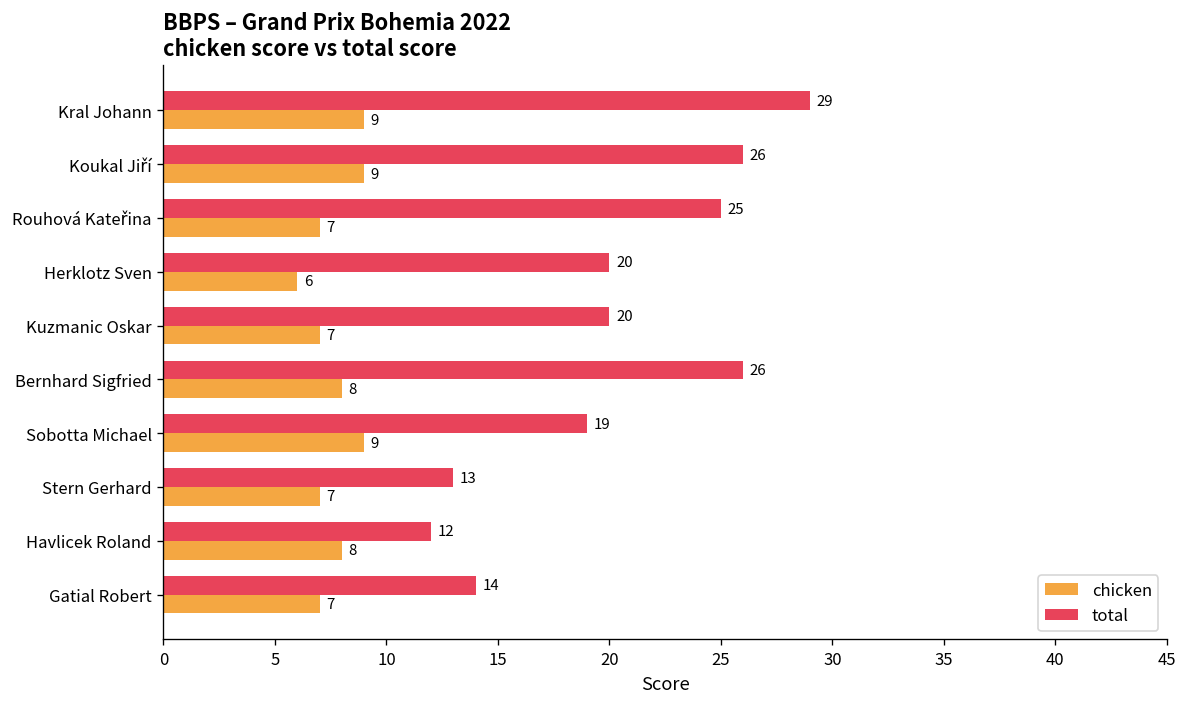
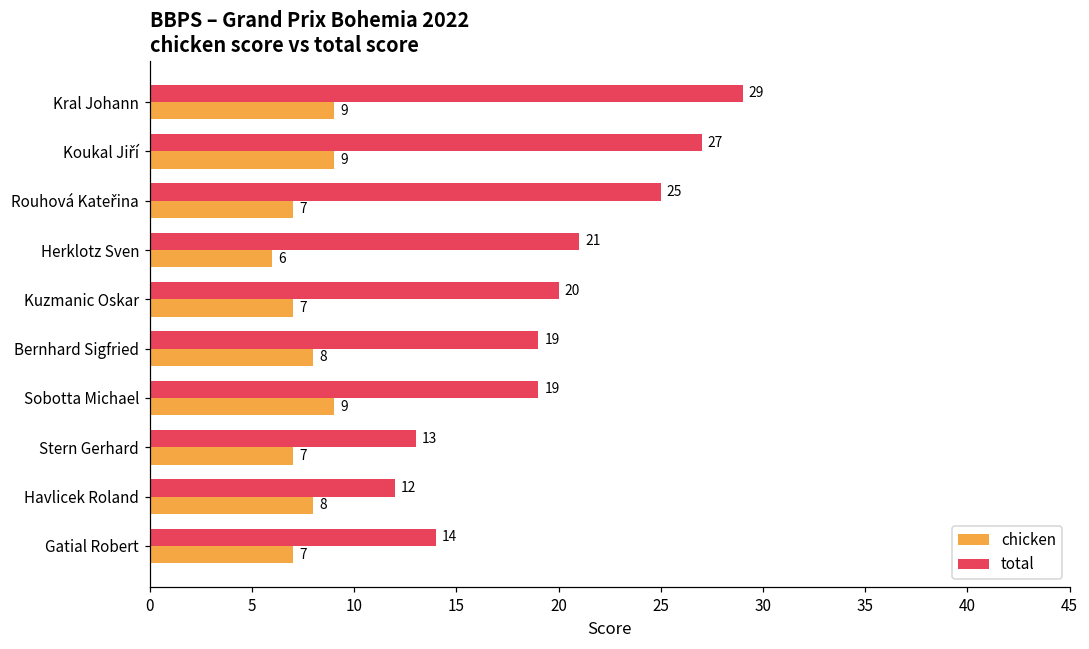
  {
    "chicken": {
      "Kral Johann": 9,
      "Koukal Jiří": 9,
      "Rouhová Kateřina": 7,
      "Herklotz Sven": 6,
      "Kuzmanic Oskar": 7,
      "Bernhard Sigfried": 8,
      "Sobotta Michael": 9,
      "Stern Gerhard": 7,
      "Havlicek Roland": 8,
      "Gatial Robert": 7
    },
    "total": {
      "Kral Johann": 29,
-     "Koukal Jiří": 26,
+     "Koukal Jiří": 27,
      "Rouhová Kateřina": 25,
-     "Herklotz Sven": 20,
+     "Herklotz Sven": 21,
      "Kuzmanic Oskar": 20,
-     "Bernhard Sigfried": 26,
+     "Bernhard Sigfried": 19,
      "Sobotta Michael": 19,
      "Stern Gerhard": 13,
      "Havlicek Roland": 12,
      "Gatial Robert": 14
    }
  }
